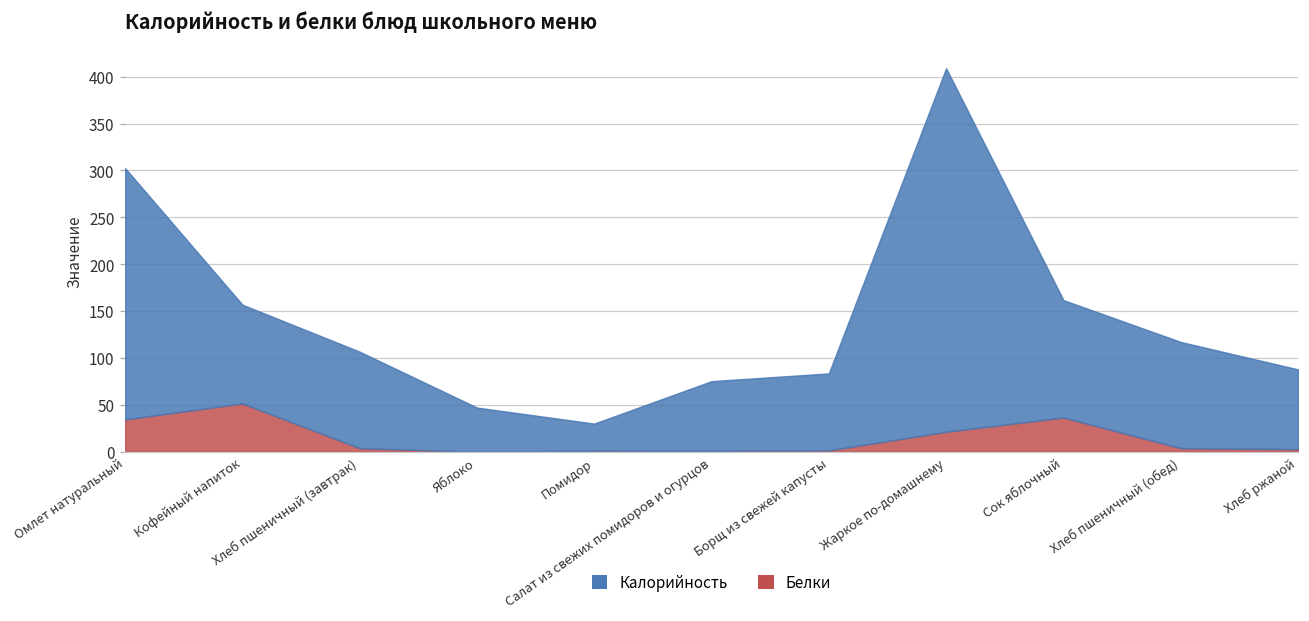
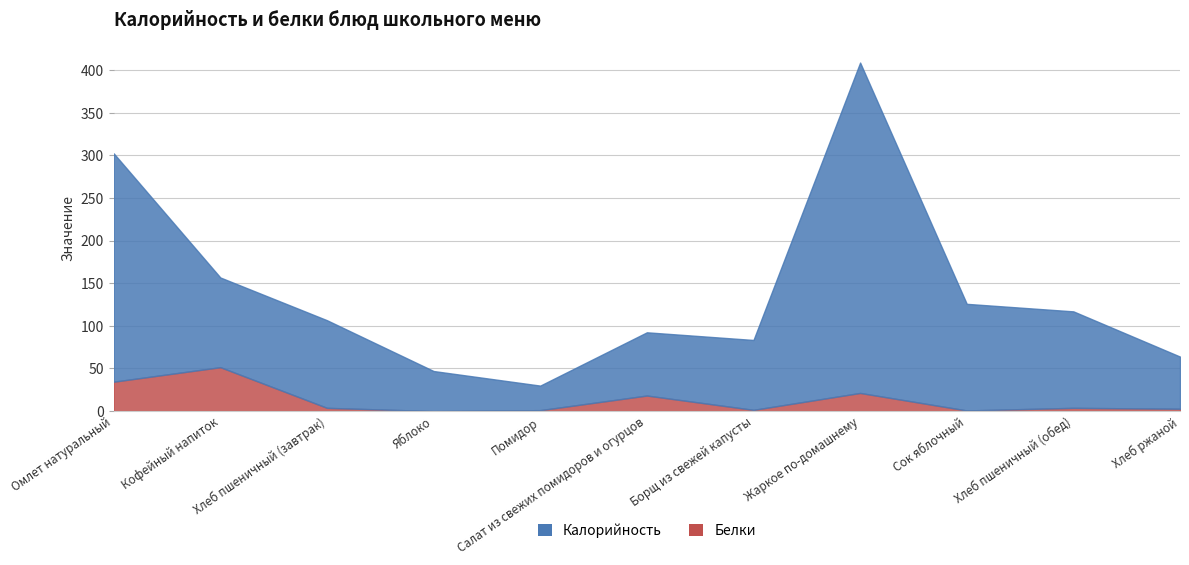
  {
    "Белки": {
      "Омлет натуральный": 30,
      "Кофейный напиток": 50,
      "Хлеб пшеничный (завтрак)": 0,
      "Яблоко": 0,
      "Помидор": 0,
-     "Салат из свежих помидоров и огурцов": 0,
+     "Салат из свежих помидоров и огурцов": 20,
      "Борщ из свежей капусты": 0,
      "Жаркое по-домашнему": 20,
-     "Сок яблочный": 40,
+     "Сок яблочный": 0,
      "Хлеб пшеничный (обед)": 0,
      "Хлеб ржаной": 0
    },
    "Калорийность": {
      "Омлет натуральный": 270,
      "Кофейный напиток": 110,
      "Хлеб пшеничный (завтрак)": 100,
      "Яблоко": 50,
      "Помидор": 30,
      "Салат из свежих помидоров и огурцов": 70,
      "Борщ из свежей капусты": 80,
      "Жаркое по-домашнему": 390,
      "Сок яблочный": 130,
      "Хлеб пшеничный (обед)": 110,
-     "Хлеб ржаной": 90
+     "Хлеб ржаной": 60
    }
  }
